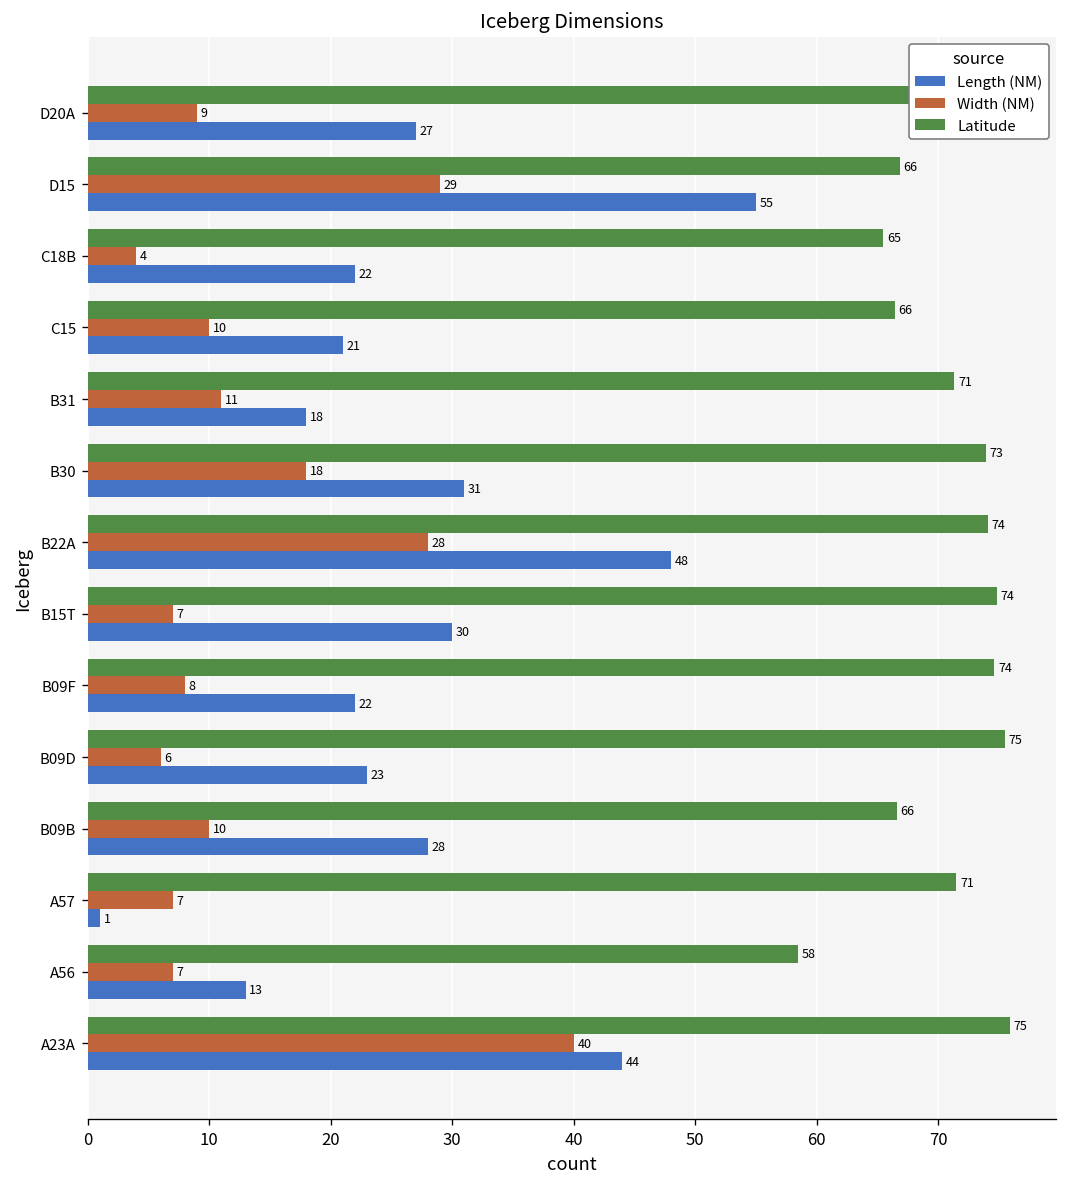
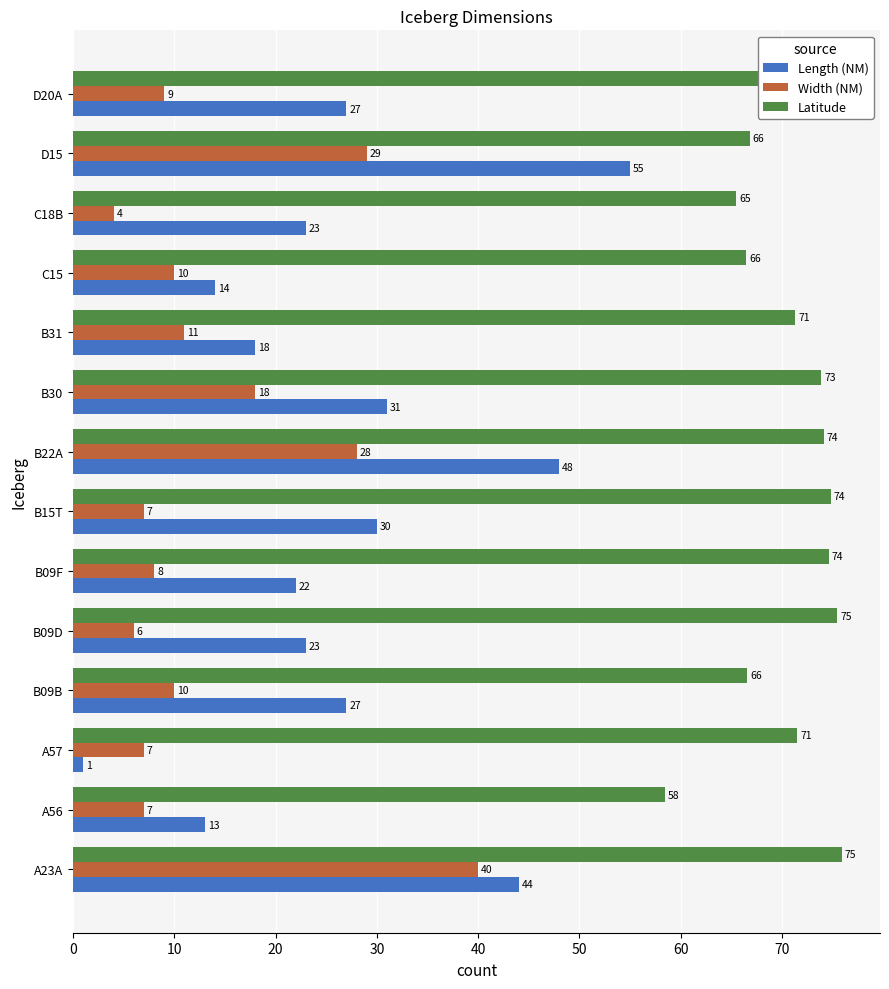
  {
    "Length (NM)": {
      "D20A": 27,
      "D15": 55,
-     "C18B": 22,
-     "C15": 21,
+     "C18B": 23,
+     "C15": 14,
      "B31": 18,
      "B30": 31,
      "B22A": 48,
      "B15T": 30,
      "B09F": 22,
      "B09D": 23,
-     "B09B": 28,
+     "B09B": 27,
      "A57": 1,
      "A56": 13,
      "A23A": 44
    },
    "Width (NM)": {
      "D20A": 9,
      "D15": 29,
      "C18B": 4,
      "C15": 10,
      "B31": 11,
      "B30": 18,
      "B22A": 28,
      "B15T": 7,
      "B09F": 8,
      "B09D": 6,
      "B09B": 10,
      "A57": 7,
      "A56": 7,
      "A23A": 40
    },
    "Latitude": {
      "C18B": 65,
      "C15": 66,
      "B31": 71,
      "B22A": 74,
      "B09D": 75,
      "A57": 71,
      "A56": 58
    }
  }
